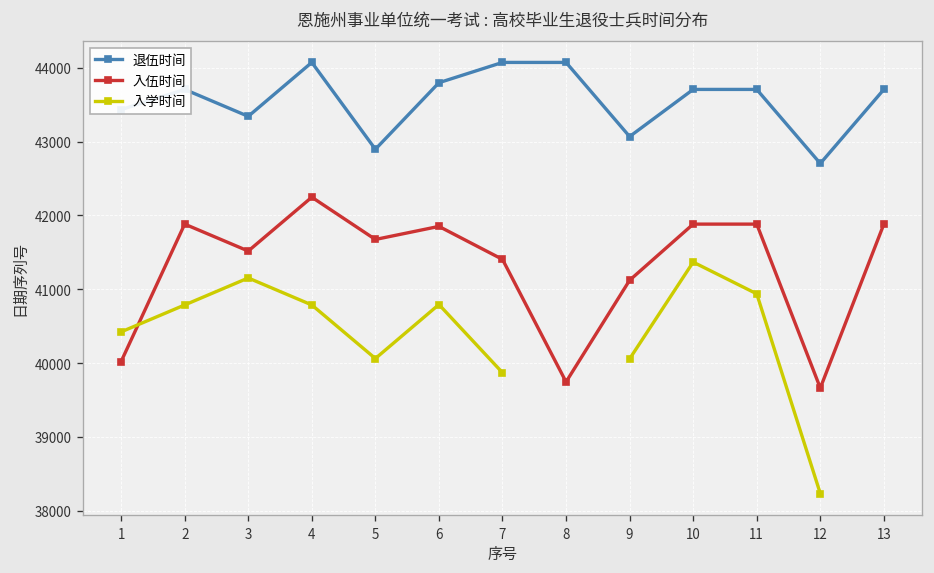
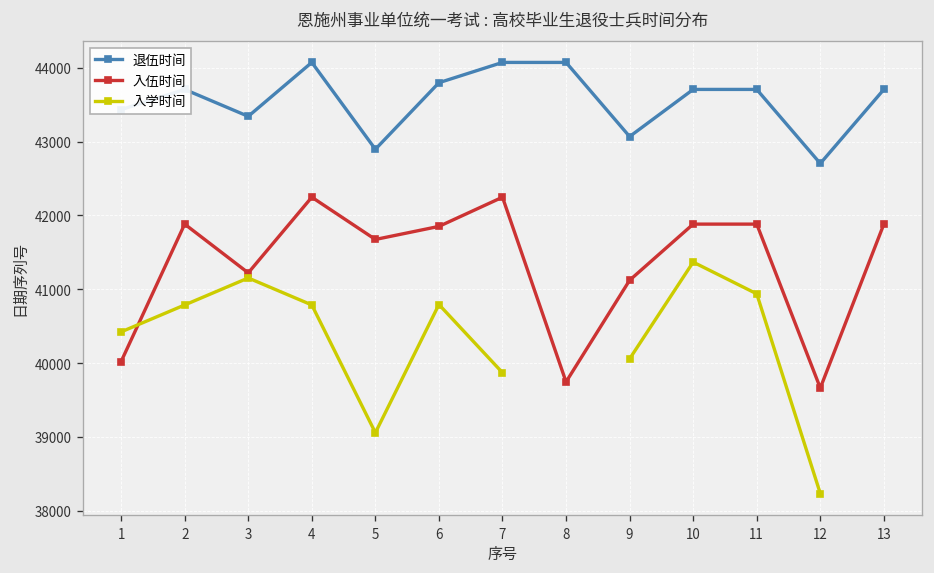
  {
    "退伍时间": {
      "3": 43300,
      "4": 44100,
      "5": 42900,
      "6": 43800,
      "7": 44100,
      "8": 44100,
      "9": 43100,
      "10": 43700,
      "11": 43700,
      "12": 42700,
      "13": 43700
    },
    "入伍时间": {
      "1": 40000,
      "2": 41900,
-     "3": 41500,
+     "3": 41200,
      "4": 42200,
      "5": 41700,
      "6": 41900,
-     "7": 41400,
+     "7": 42200,
      "8": 39700,
      "9": 41100,
      "10": 41900,
      "11": 41900,
      "12": 39700,
      "13": 41900
    },
    "入学时间": {
      "1": 40400,
      "2": 40800,
      "3": 41200,
      "4": 40800,
-     "5": 40100,
+     "5": 39100,
      "6": 40800,
      "7": 39900,
      "9": 40100,
      "10": 41400,
      "11": 40900,
      "12": 38200
    }
  }
